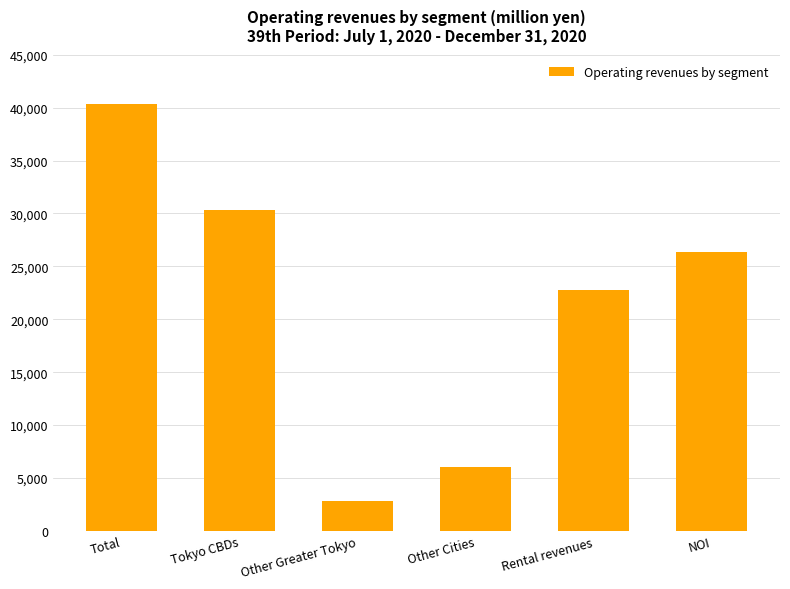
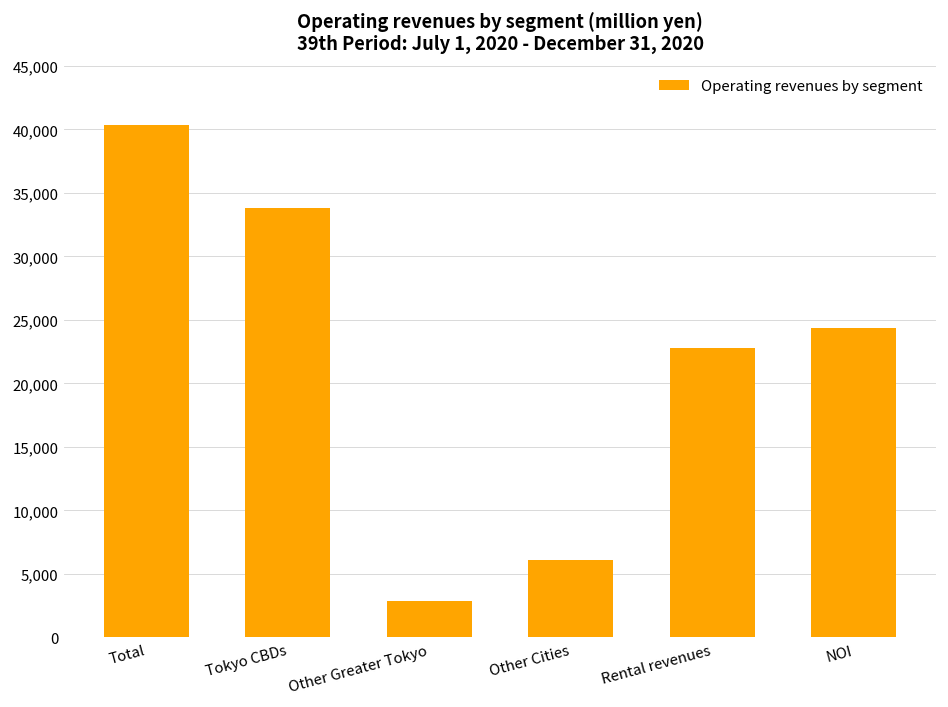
  {
    "Total": "40,400",
-   "Tokyo CBDs": "30,300",
+   "Tokyo CBDs": "33,800",
    "Other Greater Tokyo": "2,800",
    "Other Cities": "6,100",
    "Rental revenues": "22,800",
-   "NOI": "26,300"
+   "NOI": "24,400"
  }
